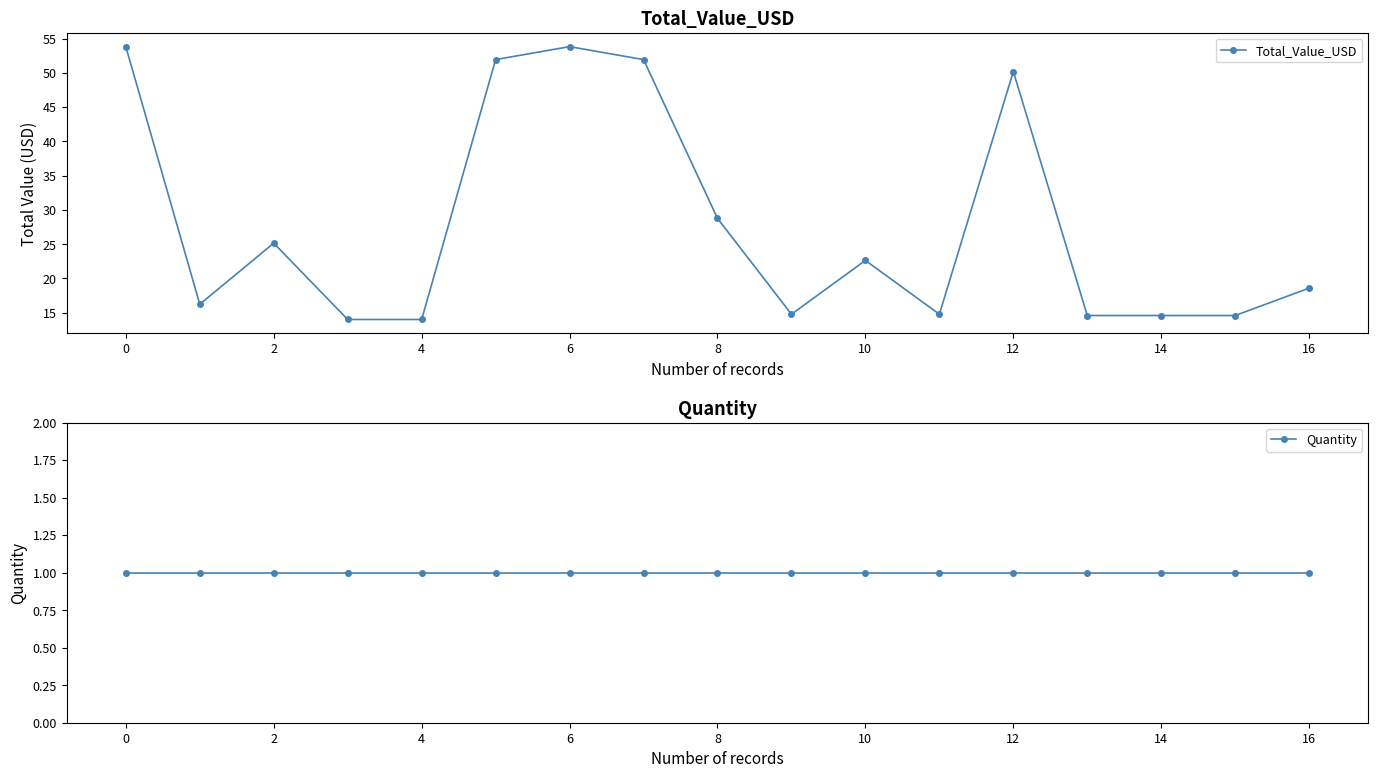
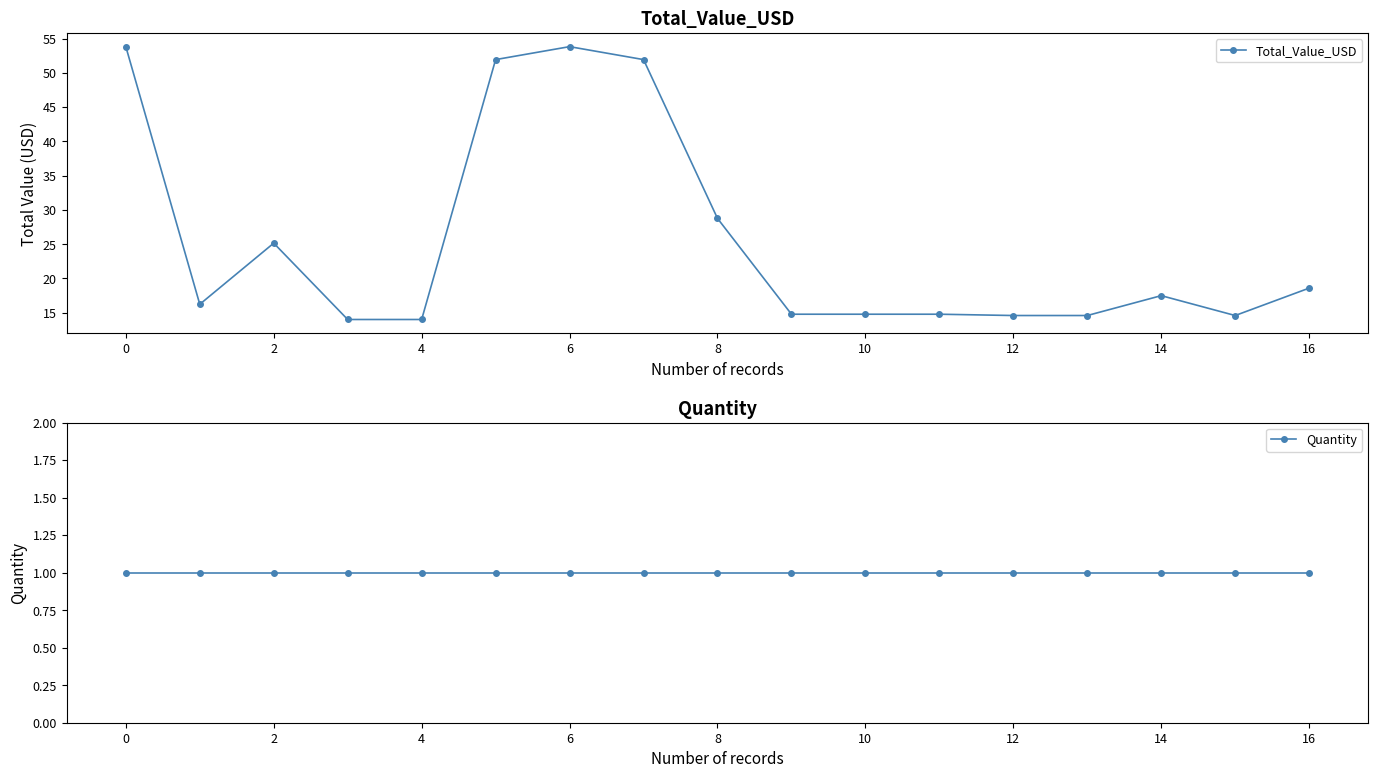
  {
    "Total_Value_USD": {
      "0": 54,
      "2": 25,
      "4": 14,
      "6": 54,
      "8": 29,
-     "10": 23,
-     "12": 50,
-     "14": 15,
+     "10": 15,
+     "12": 15,
+     "14": 17,
      "16": 19
    },
    "Quantity": {
      "0": 1.00,
      "2": 1.00,
      "4": 1.00,
      "6": 1.00,
      "8": 1.00,
      "10": 1.00,
      "12": 1.00,
      "14": 1.00,
      "16": 1.00
    }
  }
